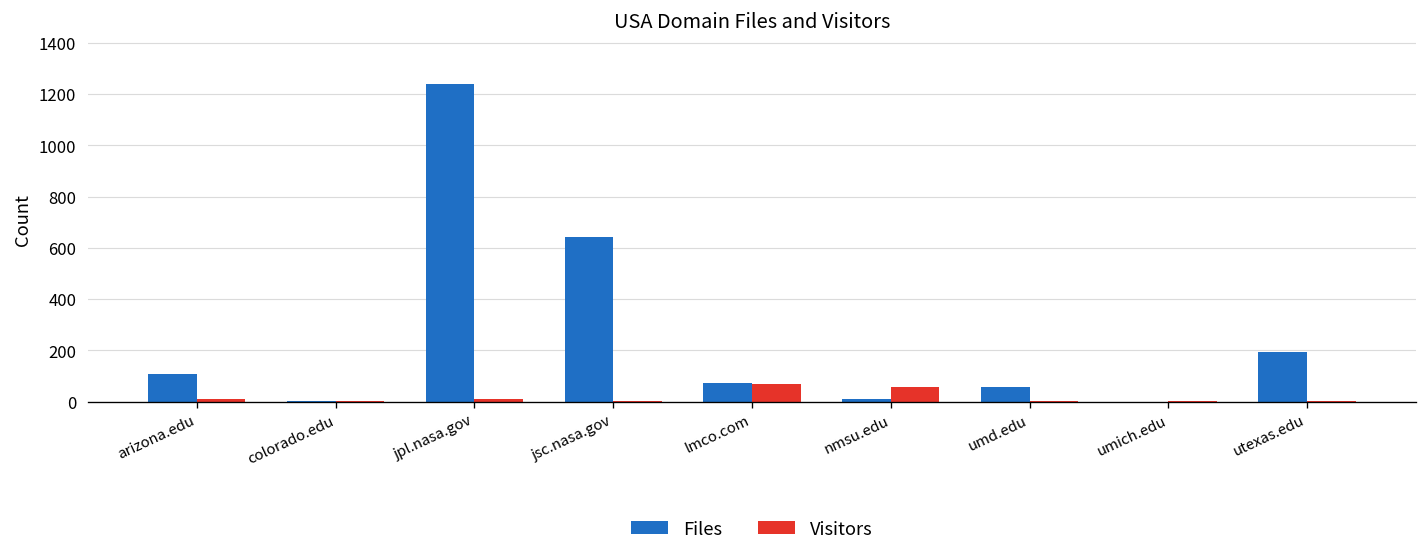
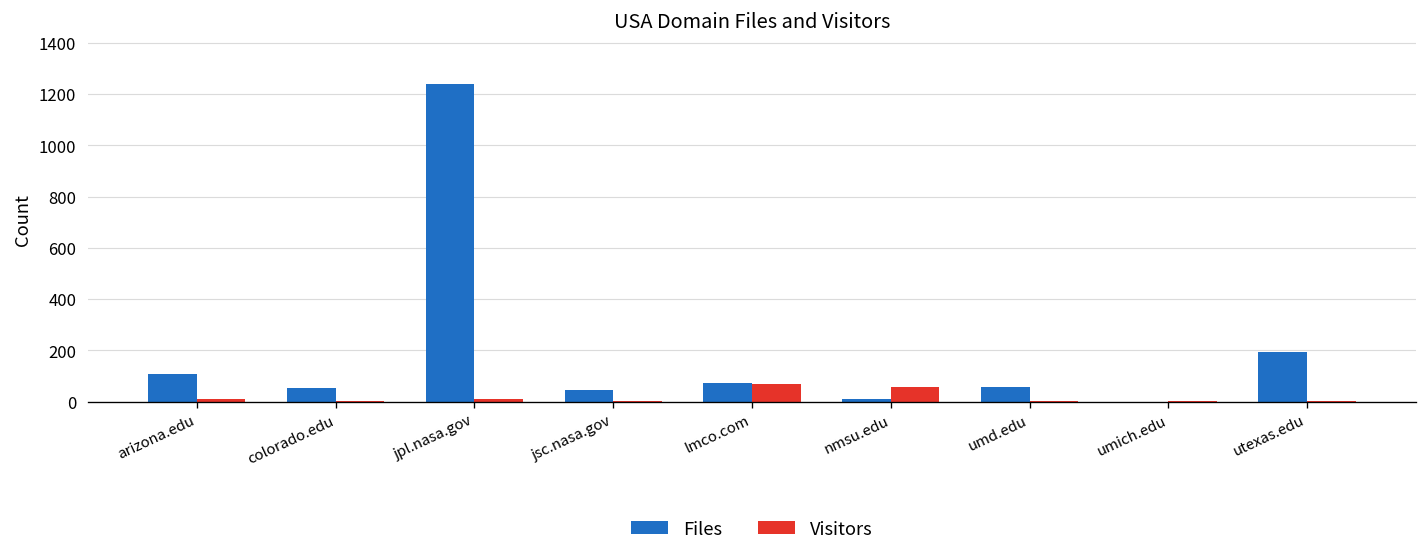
  {
    "Files": {
      "arizona.edu": 110,
-     "colorado.edu": 0,
+     "colorado.edu": 60,
      "jpl.nasa.gov": 1240,
-     "jsc.nasa.gov": 640,
+     "jsc.nasa.gov": 50,
      "lmco.com": 70,
      "nmsu.edu": 10,
      "umd.edu": 60,
      "umich.edu": 0,
      "utexas.edu": 200
    },
    "Visitors": {
      "arizona.edu": 10,
      "jpl.nasa.gov": 10,
      "lmco.com": 70,
      "nmsu.edu": 60
    }
  }
